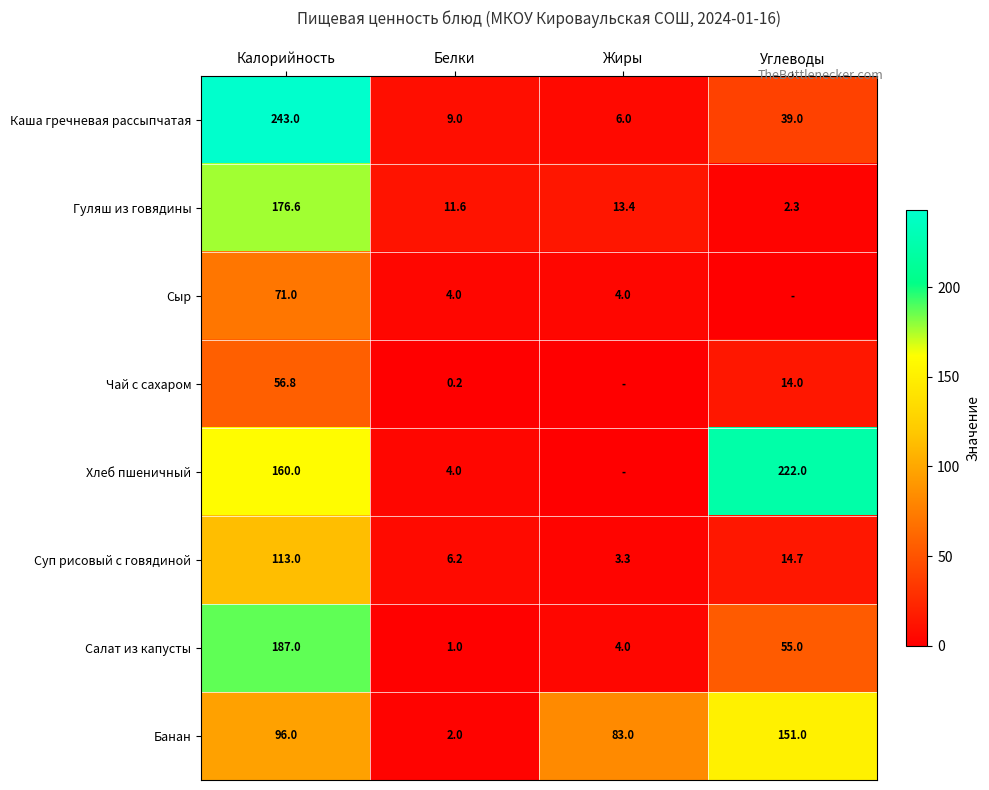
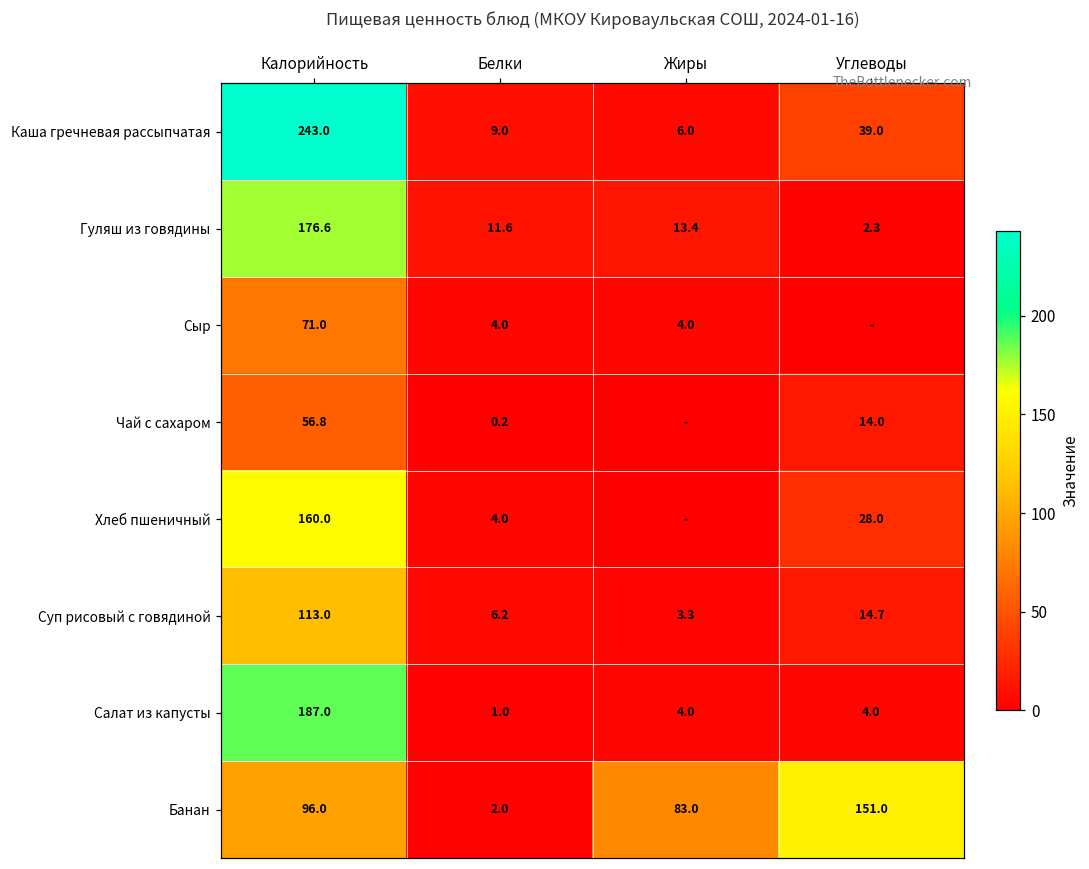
  {
    "Каша гречневая рассыпчатая": {
      "Калорийность": 243.0,
      "Белки": 9.0,
      "Жиры": 6.0,
      "Углеводы": 39.0
    },
    "Гуляш из говядины": {
      "Калорийность": 176.6,
      "Белки": 11.6,
      "Жиры": 13.4,
      "Углеводы": 2.3
    },
    "Сыр": {
      "Калорийность": 71.0,
      "Белки": 4.0,
      "Жиры": 4.0
    },
    "Чай с сахаром": {
      "Калорийность": 56.8,
      "Белки": 0.2,
      "Углеводы": 14.0
    },
    "Хлеб пшеничный": {
      "Калорийность": 160.0,
      "Белки": 4.0,
-     "Углеводы": 222.0
+     "Углеводы": 28.0
    },
    "Суп рисовый с говядиной": {
      "Калорийность": 113.0,
      "Белки": 6.2,
      "Жиры": 3.3,
      "Углеводы": 14.7
    },
    "Салат из капусты": {
      "Калорийность": 187.0,
      "Белки": 1.0,
      "Жиры": 4.0,
-     "Углеводы": 55.0
+     "Углеводы": 4.0
    },
    "Банан": {
      "Калорийность": 96.0,
      "Белки": 2.0,
      "Жиры": 83.0,
      "Углеводы": 151.0
    }
  }
